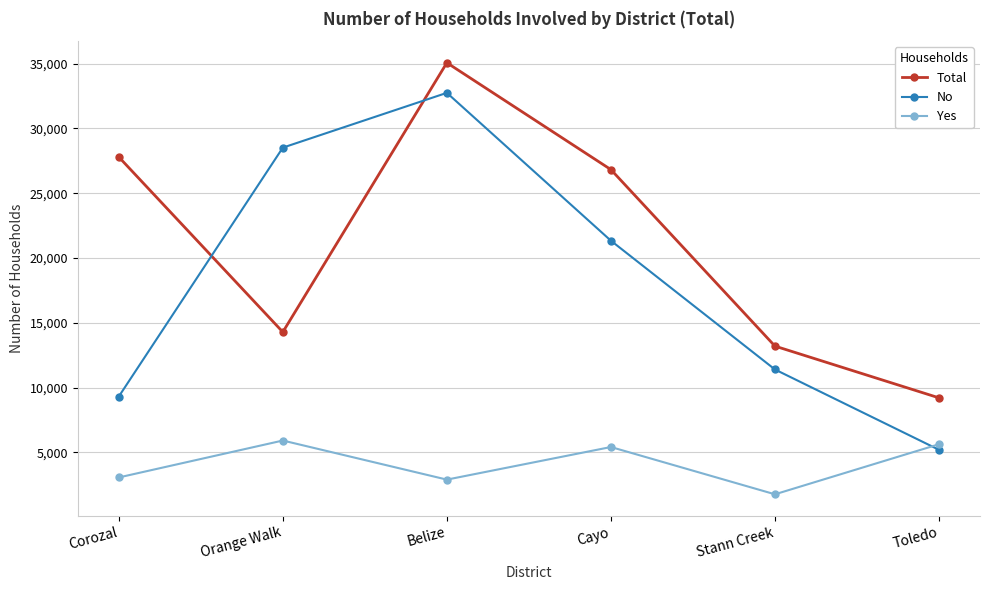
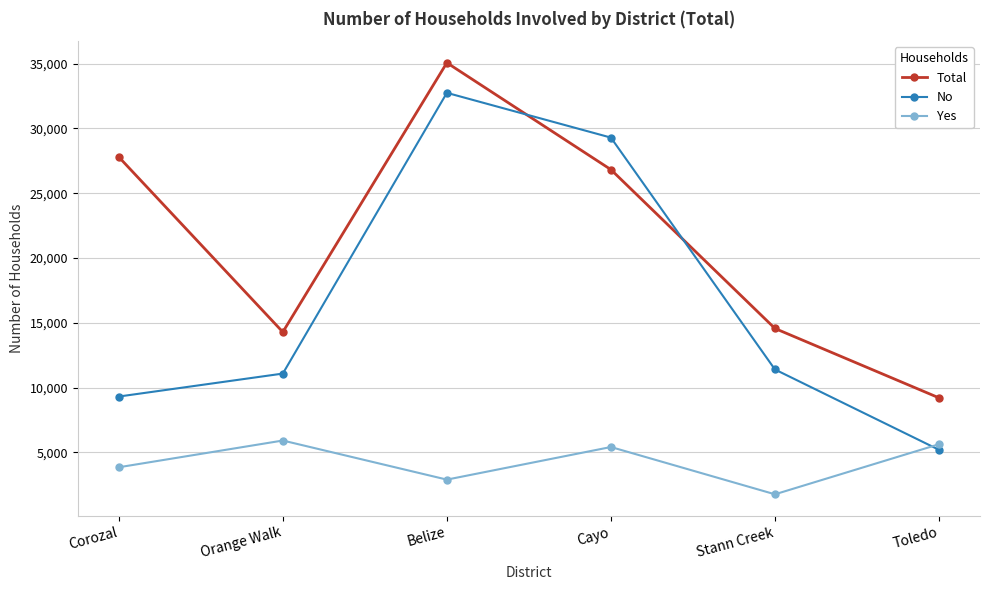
  {
    "Total": {
      "Corozal": "27,800",
      "Orange Walk": "14,300",
      "Belize": "35,100",
      "Cayo": "26,800",
-     "Stann Creek": "13,200",
+     "Stann Creek": "14,600",
      "Toledo": "9,200"
    },
    "No": {
      "Corozal": "9,300",
-     "Orange Walk": "28,500",
+     "Orange Walk": "11,100",
      "Belize": "32,700",
-     "Cayo": "21,300",
+     "Cayo": "29,300",
      "Stann Creek": "11,400",
      "Toledo": "5,200"
    },
    "Yes": {
-     "Corozal": "3,100",
+     "Corozal": "3,900",
      "Orange Walk": "5,900",
      "Belize": "2,900",
      "Cayo": "5,400",
      "Stann Creek": "1,800",
      "Toledo": "5,600"
    }
  }
